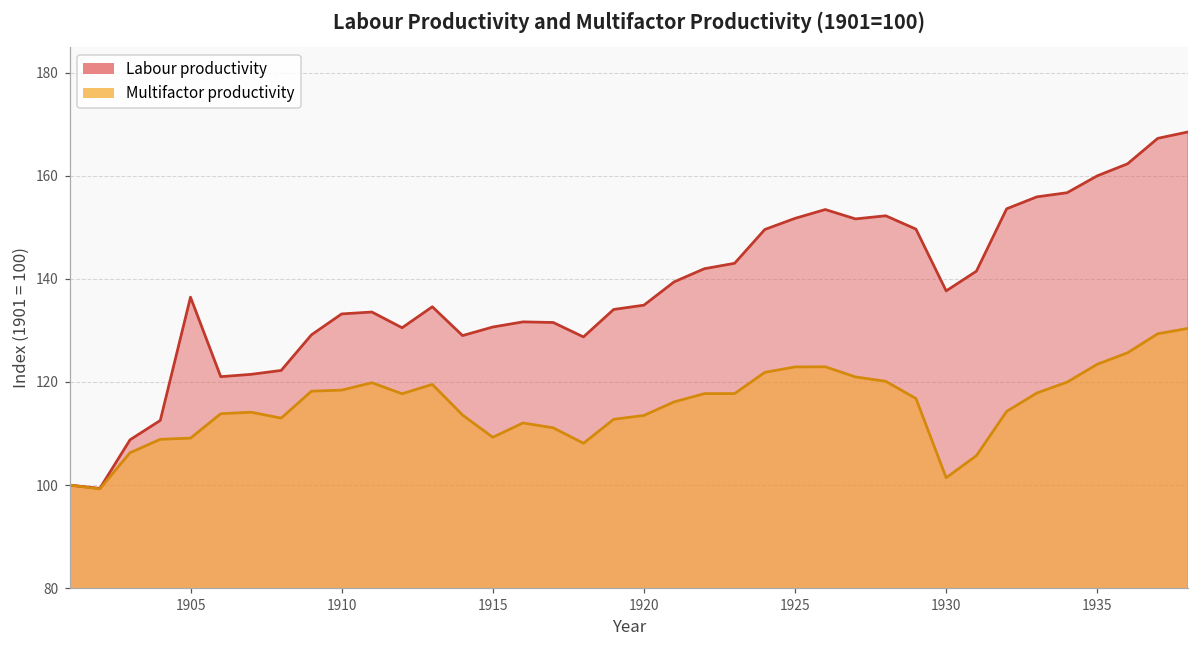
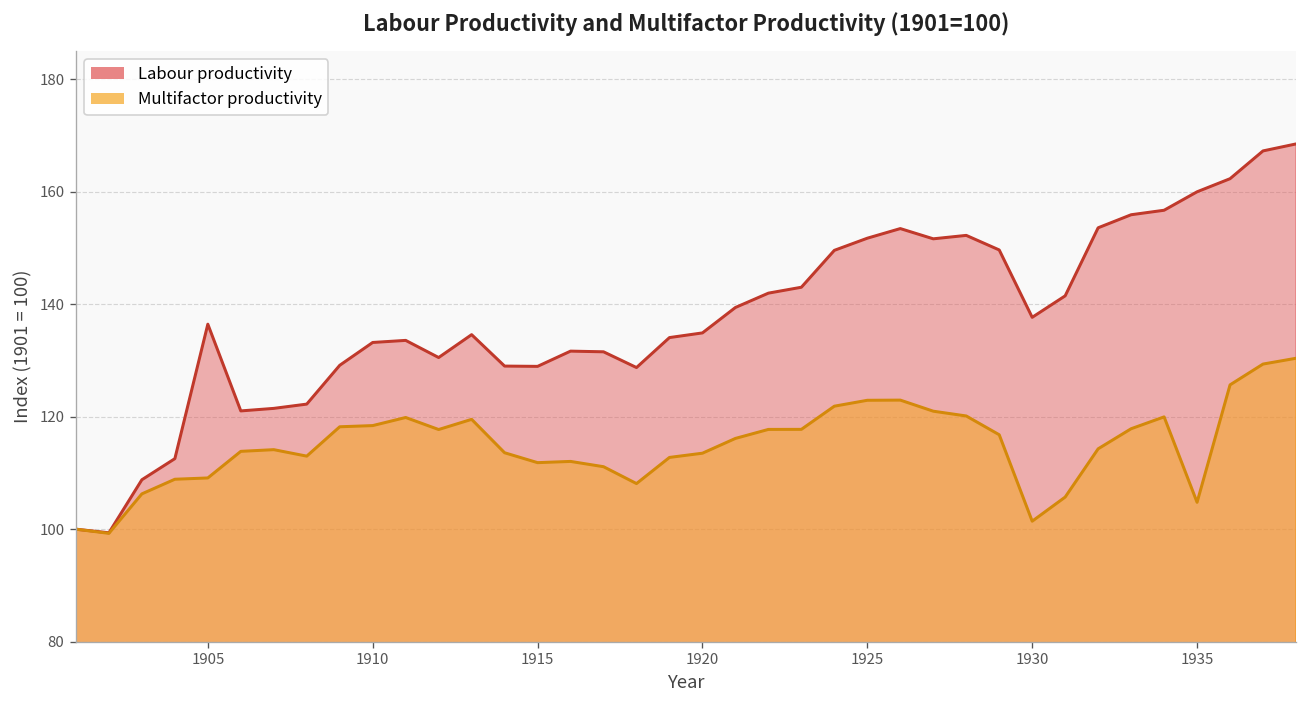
  {
    "Labour productivity": {
      "1905": 136,
      "1910": 133,
-     "1915": 131,
+     "1915": 129,
      "1920": 135,
      "1925": 152,
      "1930": 138,
      "1935": 160
    },
    "Multifactor productivity": {
      "1905": 109,
      "1910": 118,
-     "1915": 109,
+     "1915": 112,
      "1920": 114,
      "1925": 123,
      "1930": 101,
-     "1935": 123
+     "1935": 105
    }
  }
